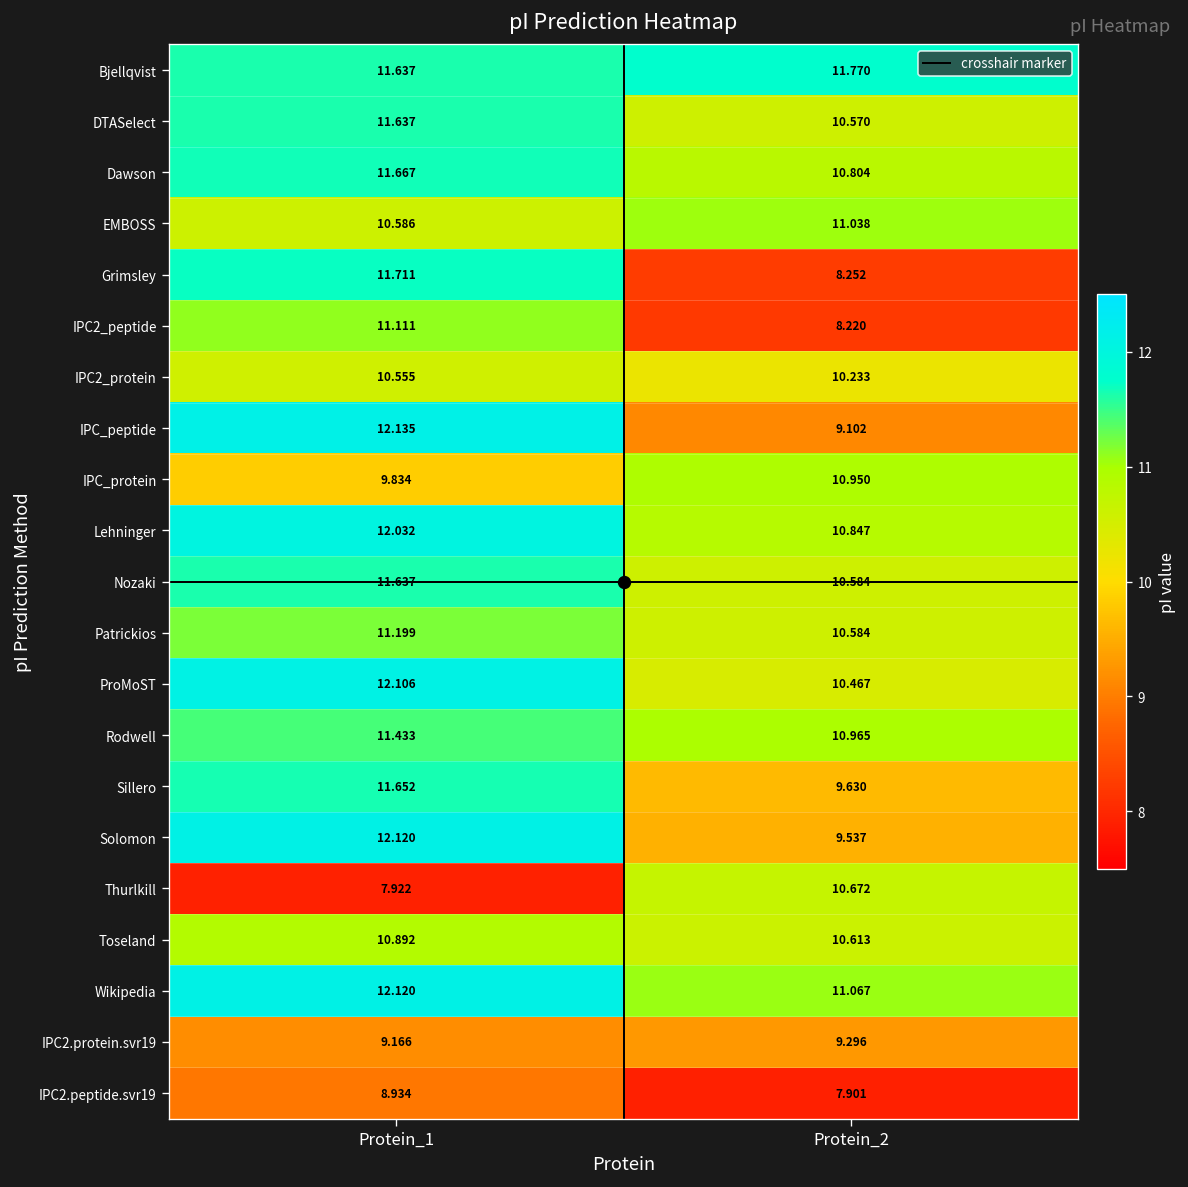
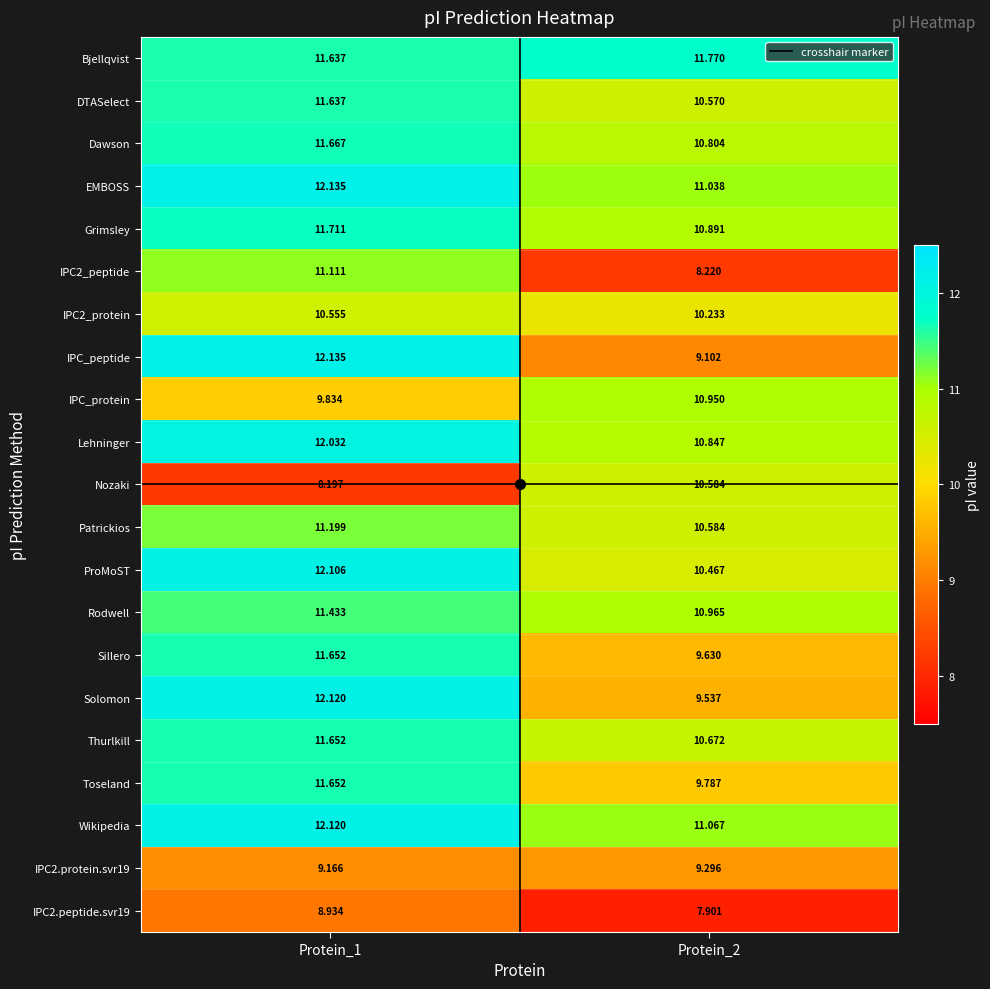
  {
    "Bjellqvist": {
      "Protein_1": 11.637,
      "Protein_2": 11.770
    },
    "DTASelect": {
      "Protein_1": 11.637,
      "Protein_2": 10.570
    },
    "Dawson": {
      "Protein_1": 11.667,
      "Protein_2": 10.804
    },
    "EMBOSS": {
-     "Protein_1": 10.586,
+     "Protein_1": 12.135,
      "Protein_2": 11.038
    },
    "Grimsley": {
      "Protein_1": 11.711,
-     "Protein_2": 8.252
+     "Protein_2": 10.891
    },
    "IPC2_peptide": {
      "Protein_1": 11.111,
      "Protein_2": 8.220
    },
    "IPC2_protein": {
      "Protein_1": 10.555,
      "Protein_2": 10.233
    },
    "IPC_peptide": {
      "Protein_1": 12.135,
      "Protein_2": 9.102
    },
    "IPC_protein": {
      "Protein_1": 9.834,
      "Protein_2": 10.950
    },
    "Lehninger": {
      "Protein_1": 12.032,
      "Protein_2": 10.847
    },
    "Nozaki": {
-     "Protein_1": 11.637,
+     "Protein_1": 8.197,
      "Protein_2": 10.584
    },
    "Patrickios": {
      "Protein_1": 11.199,
      "Protein_2": 10.584
    },
    "ProMoST": {
      "Protein_1": 12.106,
      "Protein_2": 10.467
    },
    "Rodwell": {
      "Protein_1": 11.433,
      "Protein_2": 10.965
    },
    "Sillero": {
      "Protein_1": 11.652,
      "Protein_2": 9.630
    },
    "Solomon": {
      "Protein_1": 12.120,
      "Protein_2": 9.537
    },
    "Thurlkill": {
-     "Protein_1": 7.922,
+     "Protein_1": 11.652,
      "Protein_2": 10.672
    },
    "Toseland": {
-     "Protein_1": 10.892,
-     "Protein_2": 10.613
+     "Protein_1": 11.652,
+     "Protein_2": 9.787
    },
    "Wikipedia": {
      "Protein_1": 12.120,
      "Protein_2": 11.067
    },
    "IPC2.protein.svr19": {
      "Protein_1": 9.166,
      "Protein_2": 9.296
    },
    "IPC2.peptide.svr19": {
      "Protein_1": 8.934,
      "Protein_2": 7.901
    }
  }
